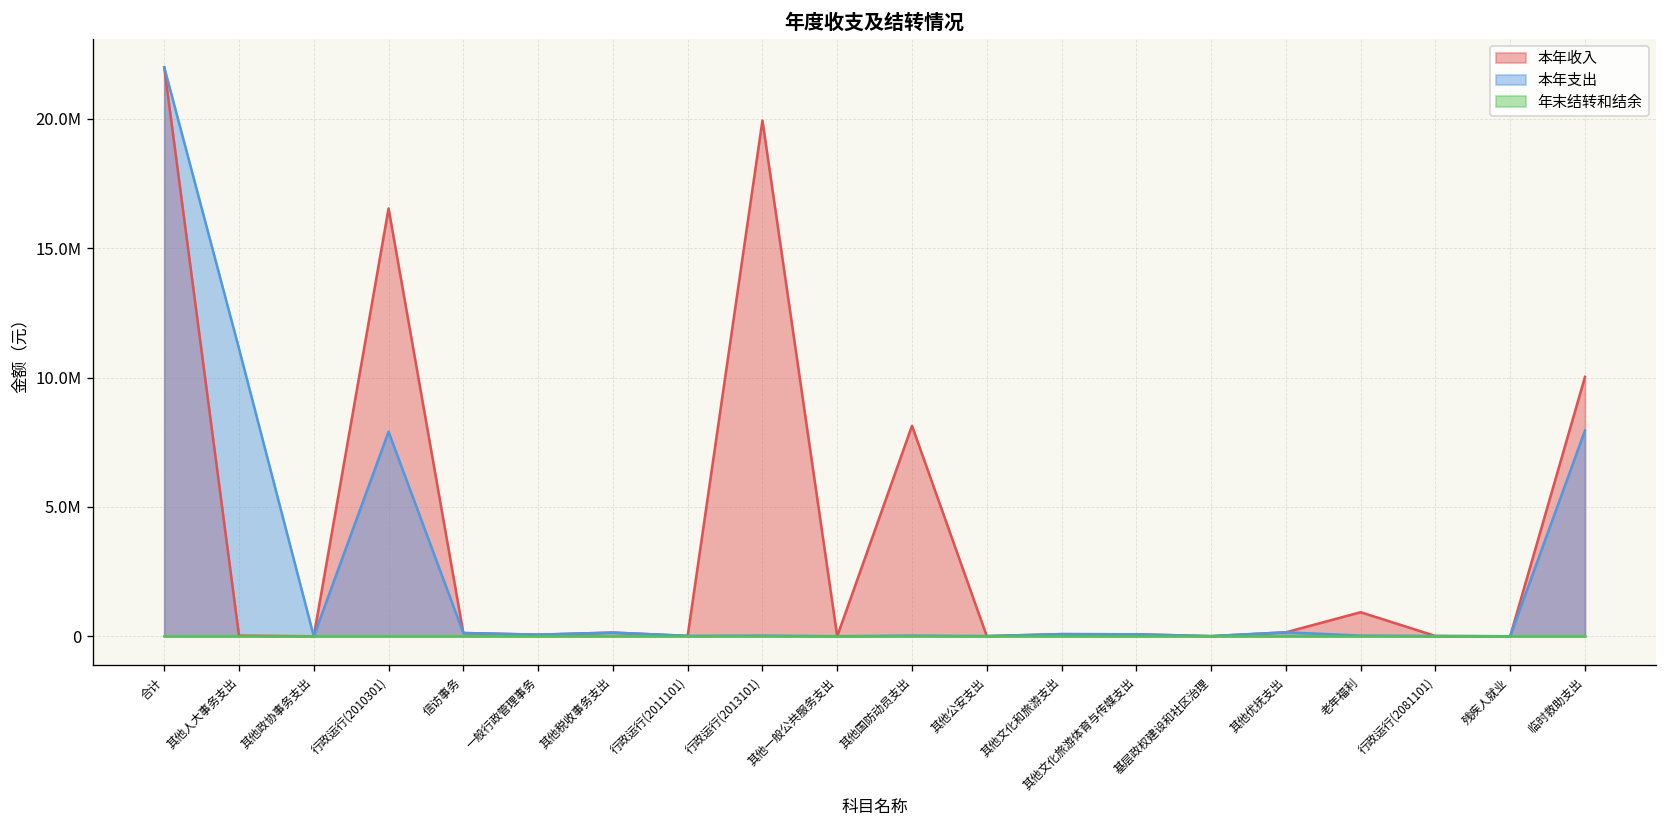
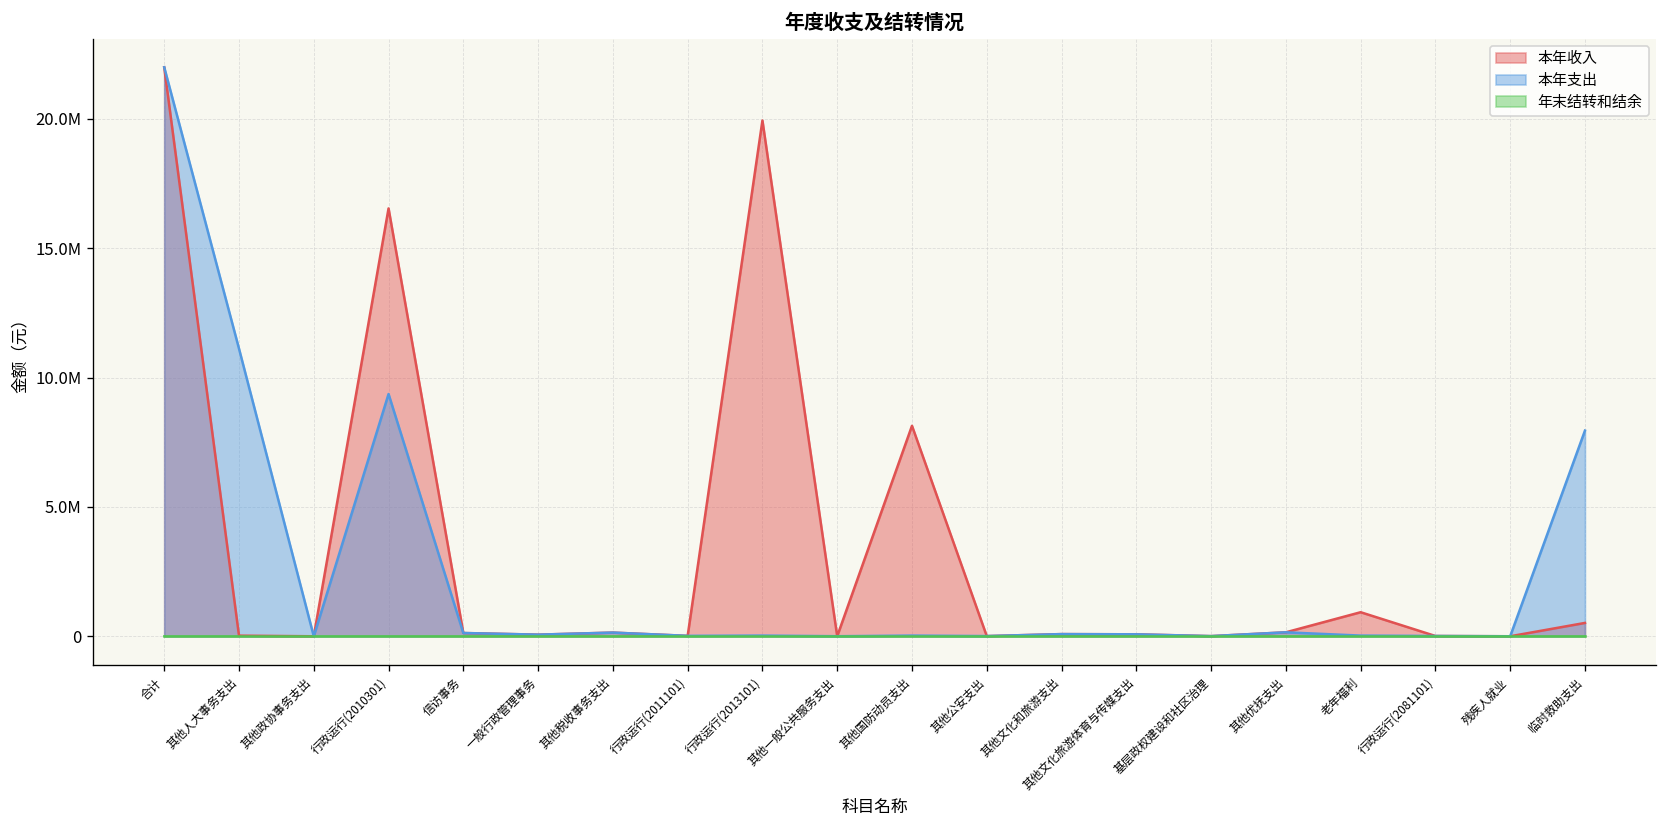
  {
    "本年收入": {
      "行政运行(2010301)": 16500000,
      "行政运行(2013101)": 19900000,
      "其他国防动员支出": 8100000,
      "老年福利": 900000,
-     "临时救助支出": 10000000
+     "临时救助支出": 500000
    },
    "本年支出": {
      "其他人大事务支出": 11100000,
-     "行政运行(2010301)": 7900000,
+     "行政运行(2010301)": 9400000,
      "临时救助支出": 8000000
    },
    "年末结转和结余": {
      "合计": 0,
      "行政运行(2010301)": 0,
      "信访事务": 0,
      "其他税收事务支出": 0,
      "其他优抚支出": 0,
      "临时救助支出": 0
    }
  }
